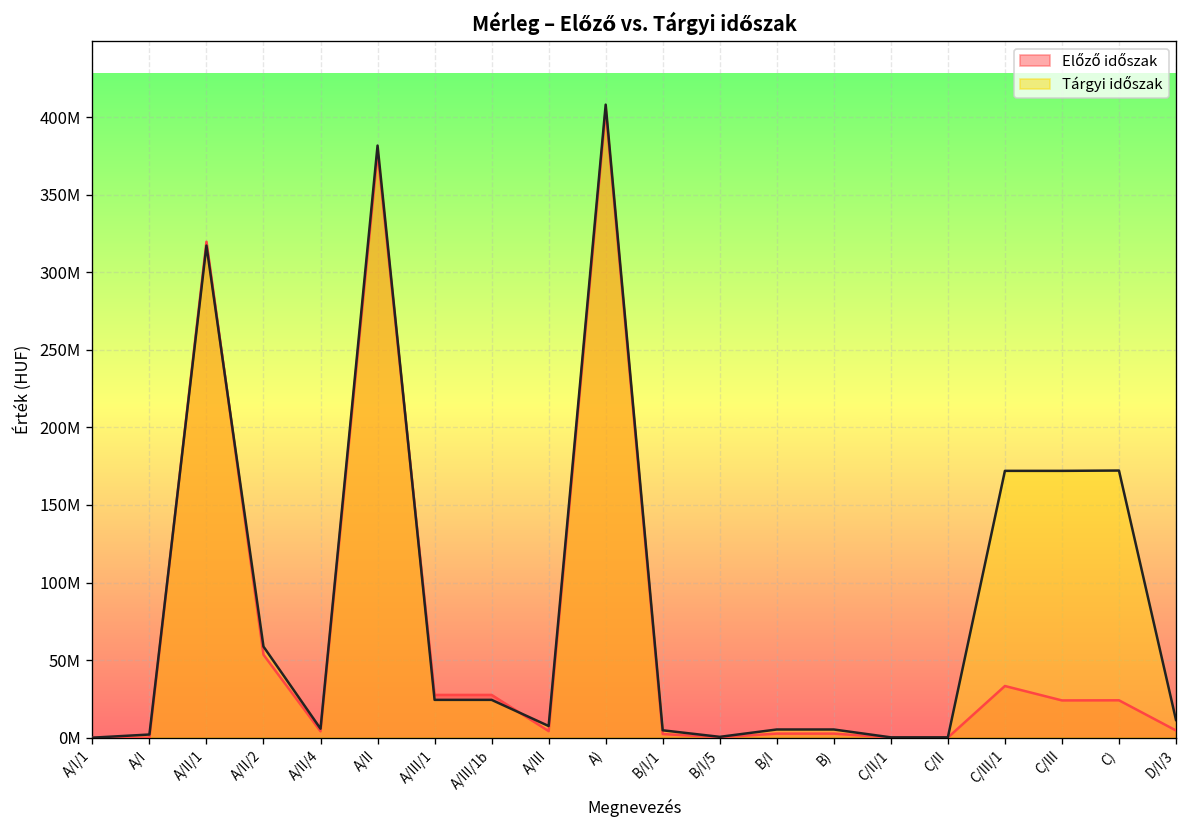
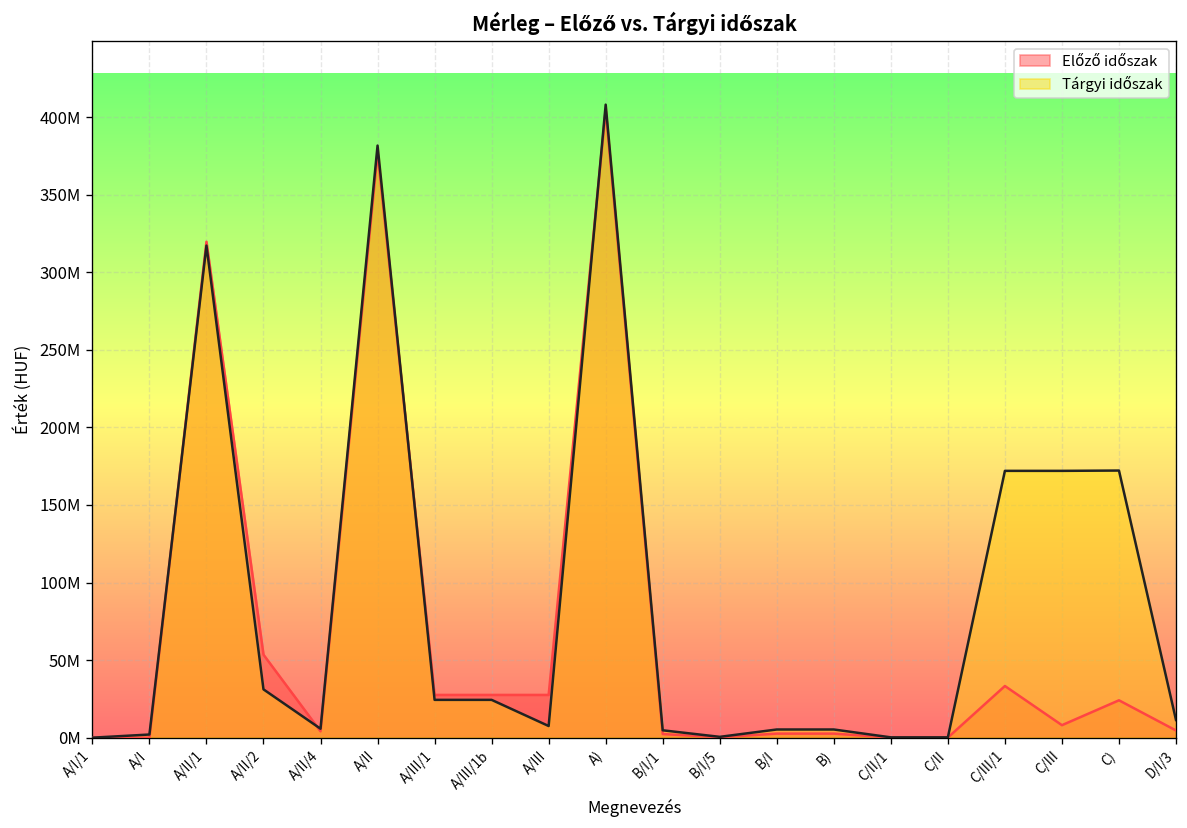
  {
    "Előző időszak": {
      "A/I": 0,
      "A/II/1": 320000000,
      "A/II/2": 53000000,
      "A/II": 377000000,
      "A/III/1": 28000000,
      "A/III/1b": 28000000,
-     "A/III": 4000000,
+     "A/III": 28000000,
      "A)": 405000000,
      "B/I/1": 2000000,
      "B/I": 3000000,
      "B)": 3000000,
      "C/III/1": 33000000,
-     "C/III": 24000000,
+     "C/III": 8000000,
      "C)": 24000000,
      "D/I/3": 5000000
    },
    "Tárgyi időszak": {
      "A/I": 2000000,
      "A/II/1": 317000000,
-     "A/II/2": 59000000,
+     "A/II/2": 31000000,
      "A/II": 382000000,
      "A/III/1": 24000000,
      "A/III/1b": 24000000,
      "A/III": 8000000,
      "A)": 408000000,
      "B/I/1": 5000000,
      "B/I": 5000000,
      "B)": 5000000,
      "C/III/1": 172000000,
      "C/III": 172000000,
      "C)": 172000000,
      "D/I/3": 11000000
    }
  }
